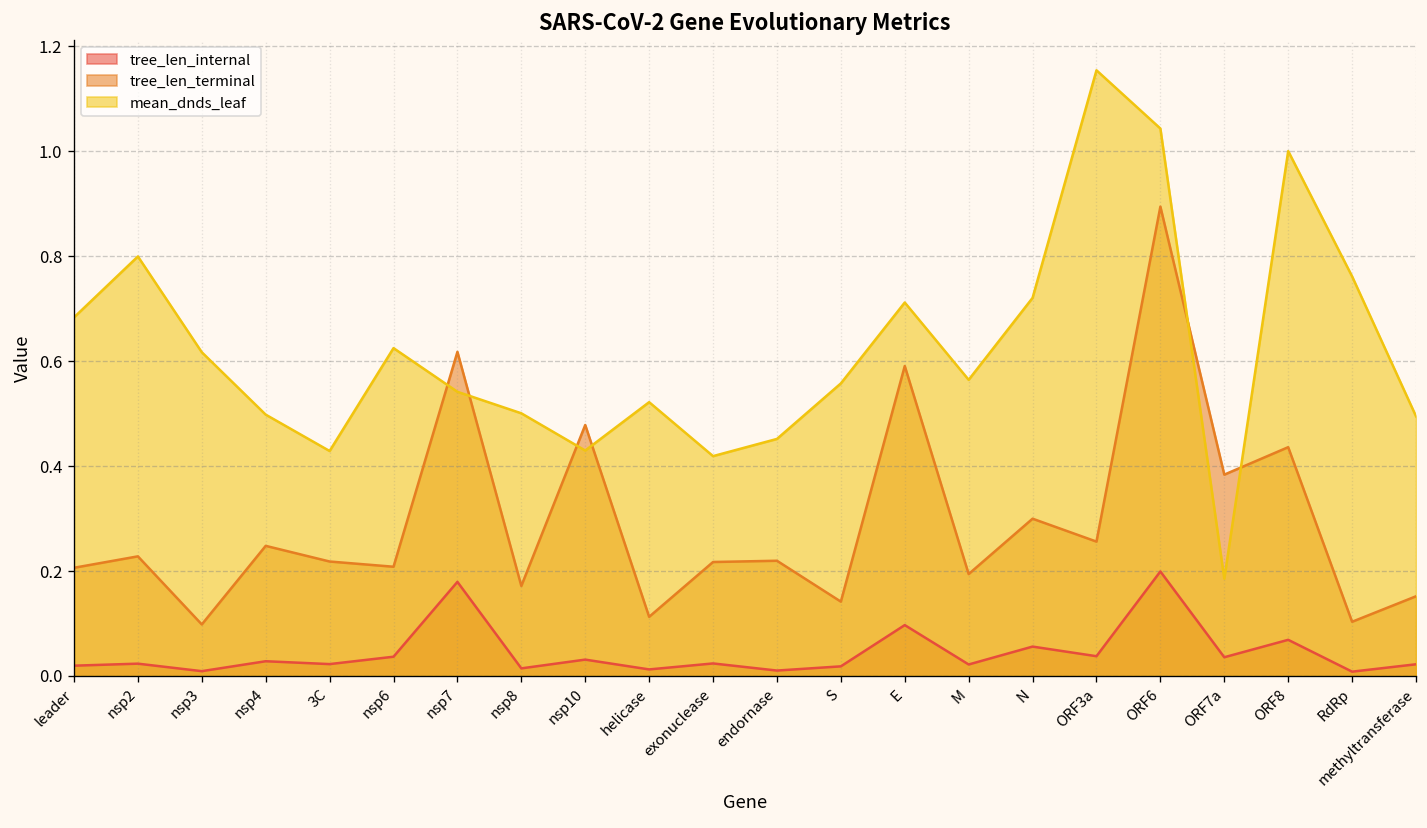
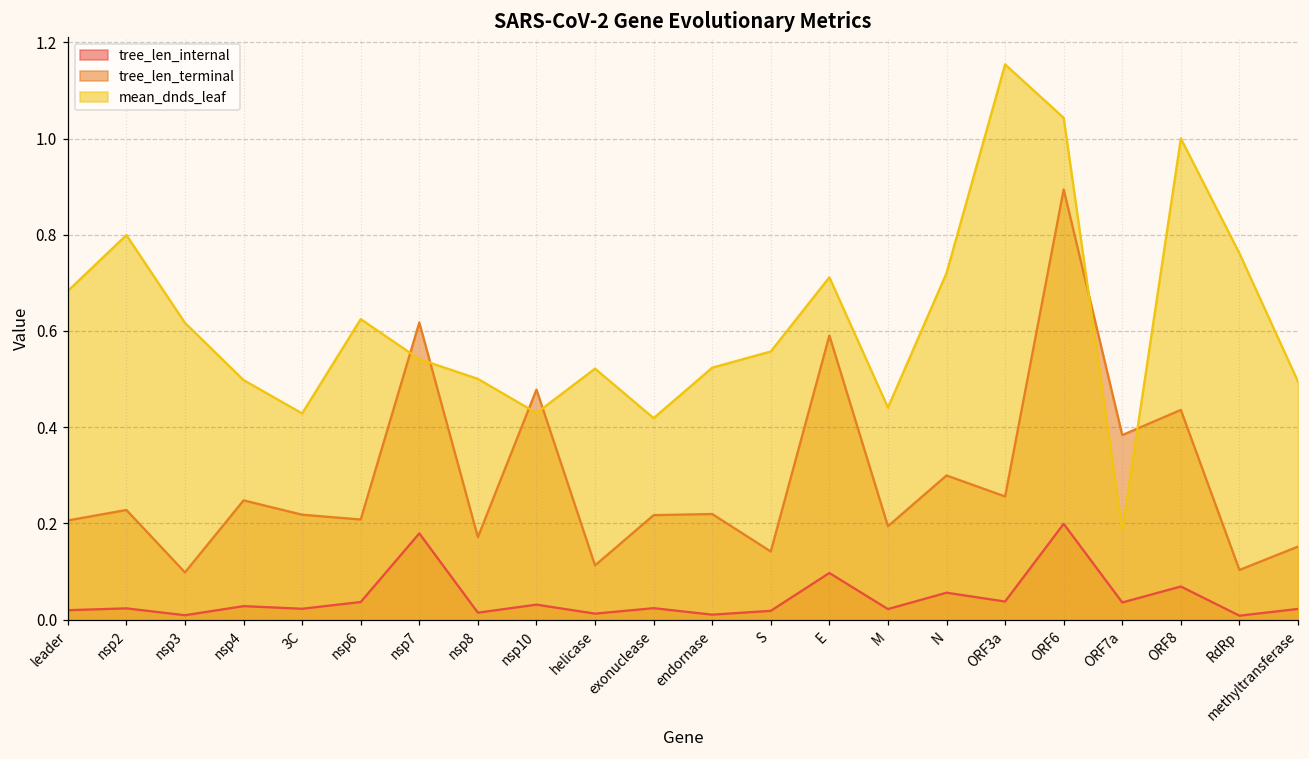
  {
    "mean_dnds_leaf": {
      "leader": 0.68,
      "nsp2": 0.80,
      "nsp3": 0.62,
      "nsp4": 0.50,
      "3C": 0.43,
      "nsp6": 0.62,
      "nsp7": 0.54,
      "nsp8": 0.50,
      "nsp10": 0.43,
      "helicase": 0.52,
      "exonuclease": 0.42,
-     "endornase": 0.45,
+     "endornase": 0.52,
      "S": 0.56,
      "E": 0.71,
-     "M": 0.56,
+     "M": 0.44,
      "N": 0.72,
      "ORF3a": 1.15,
      "ORF6": 1.04,
      "ORF7a": 0.19,
      "ORF8": 1.00,
      "RdRp": 0.76,
      "methyltransferase": 0.49
    }
  }
